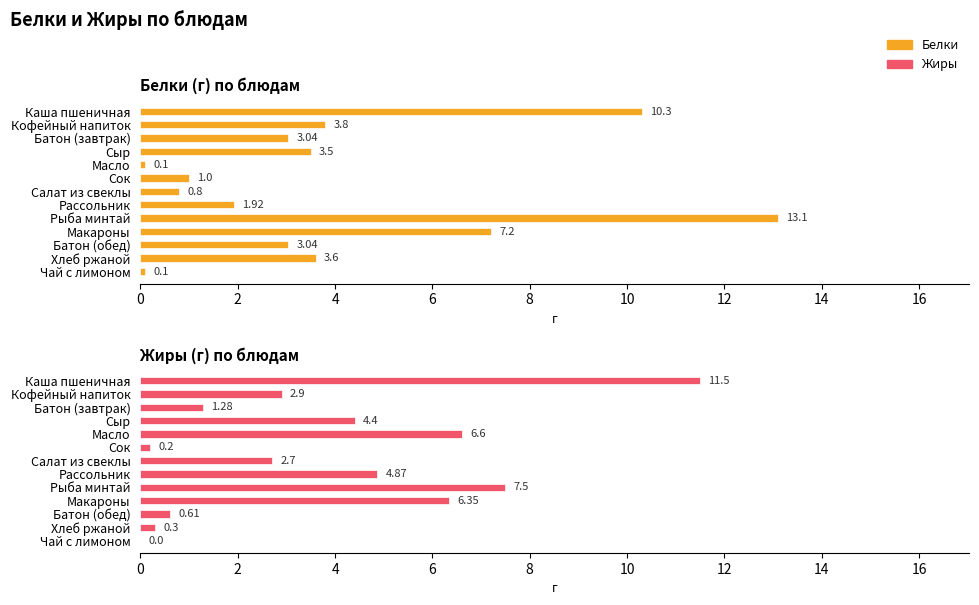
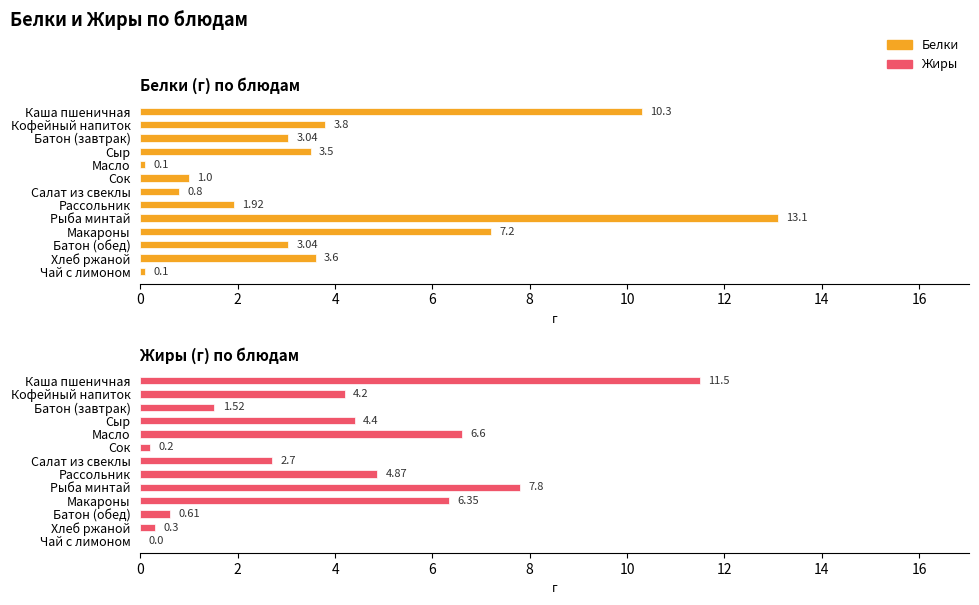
  {
    "Белки (г) по блюдам": {
      "Каша пшеничная": 10.3,
      "Кофейный напиток": 3.8,
      "Батон (завтрак)": 3.04,
      "Сыр": 3.5,
      "Масло": 0.1,
      "Сок": 1.0,
      "Салат из свеклы": 0.8,
      "Рассольник": 1.92,
      "Рыба минтай": 13.1,
      "Макароны": 7.2,
      "Батон (обед)": 3.04,
      "Хлеб ржаной": 3.6,
      "Чай с лимоном": 0.1
    },
    "Жиры (г) по блюдам": {
      "Каша пшеничная": 11.5,
-     "Кофейный напиток": 2.9,
-     "Батон (завтрак)": 1.28,
+     "Кофейный напиток": 4.2,
+     "Батон (завтрак)": 1.52,
      "Сыр": 4.4,
      "Масло": 6.6,
      "Сок": 0.2,
      "Салат из свеклы": 2.7,
      "Рассольник": 4.87,
-     "Рыба минтай": 7.5,
+     "Рыба минтай": 7.8,
      "Макароны": 6.35,
      "Батон (обед)": 0.61,
      "Хлеб ржаной": 0.3,
      "Чай с лимоном": 0.0
    }
  }
